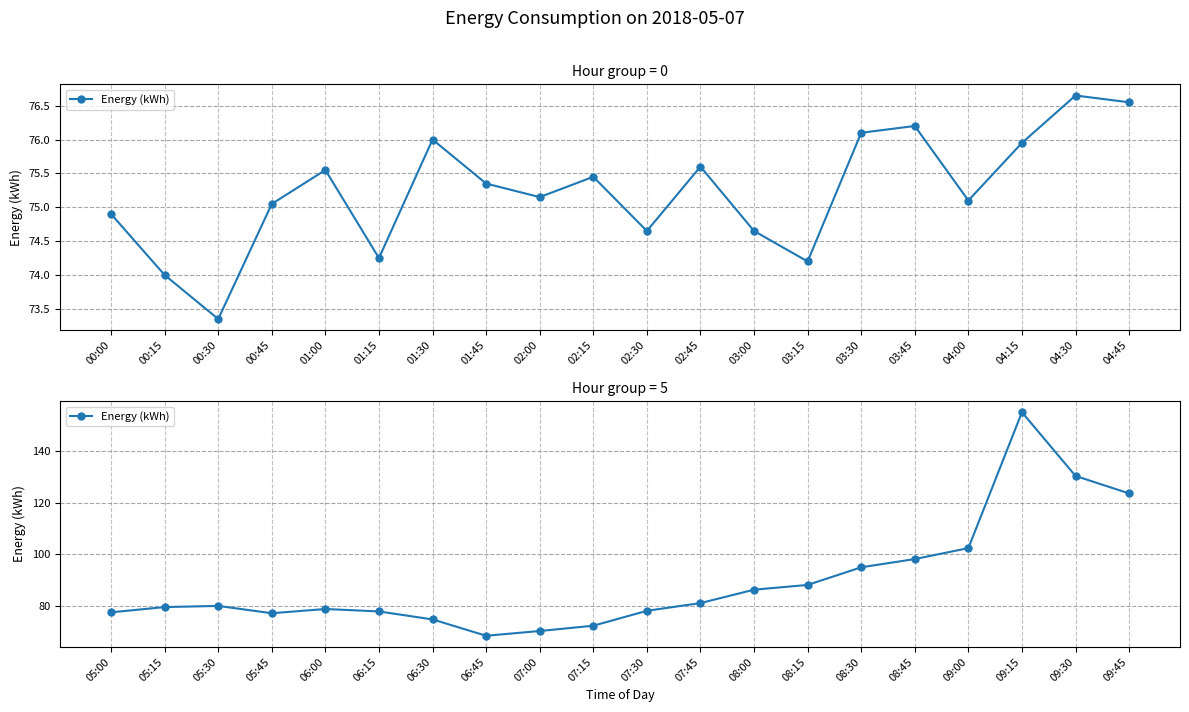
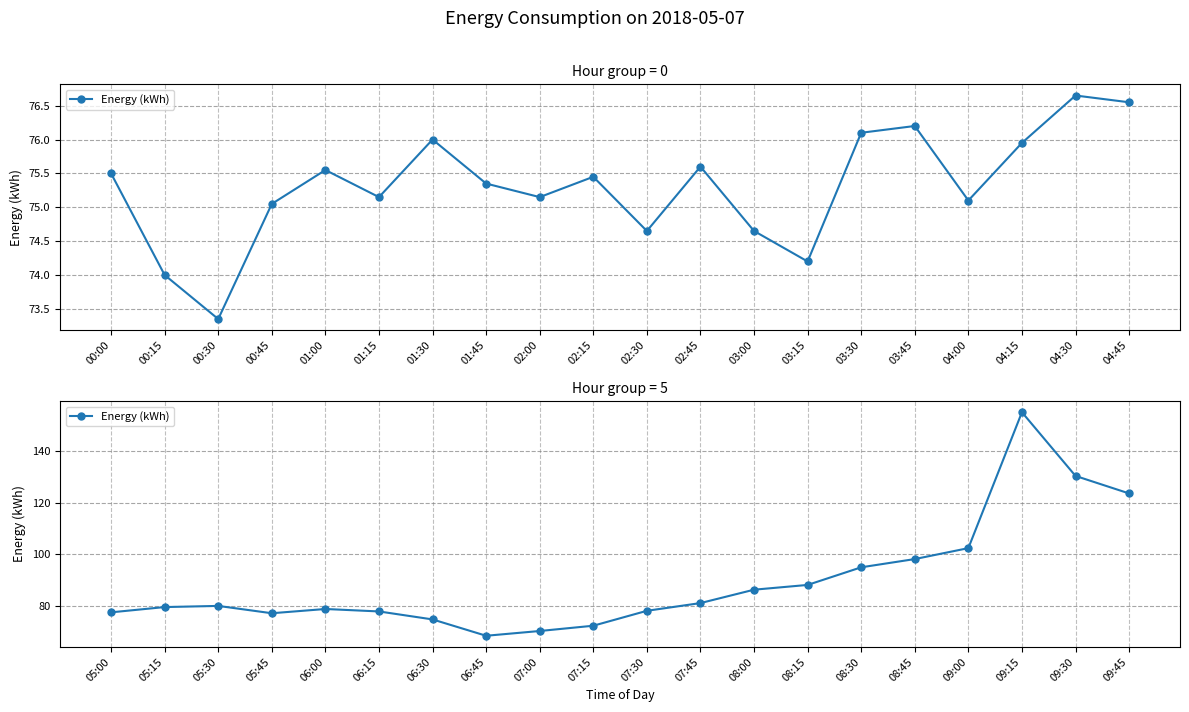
  {
    "Hour group = 0": {
-     "00:00": 74.9,
+     "00:00": 75.5,
      "00:15": 74.0,
      "00:30": 73.4,
      "00:45": 75.1,
      "01:00": 75.6,
-     "01:15": 74.3,
+     "01:15": 75.2,
      "01:30": 76.0,
      "01:45": 75.4,
      "02:00": 75.2,
      "02:15": 75.5,
      "02:30": 74.7,
      "02:45": 75.6,
      "03:00": 74.7,
      "03:15": 74.2,
      "03:30": 76.1,
      "03:45": 76.2,
      "04:00": 75.1,
      "04:15": 76.0,
      "04:30": 76.7,
      "04:45": 76.6
    },
    "Hour group = 5": {
      "05:00": 77,
      "05:15": 79,
      "05:30": 80,
      "05:45": 77,
      "06:00": 79,
      "06:15": 78,
      "06:30": 75,
      "06:45": 68,
      "07:00": 70,
      "07:15": 72,
      "07:30": 78,
      "07:45": 81,
      "08:00": 86,
      "08:15": 88,
      "08:30": 95,
      "08:45": 98,
      "09:00": 102,
      "09:15": 155,
      "09:30": 130,
      "09:45": 124
    }
  }
